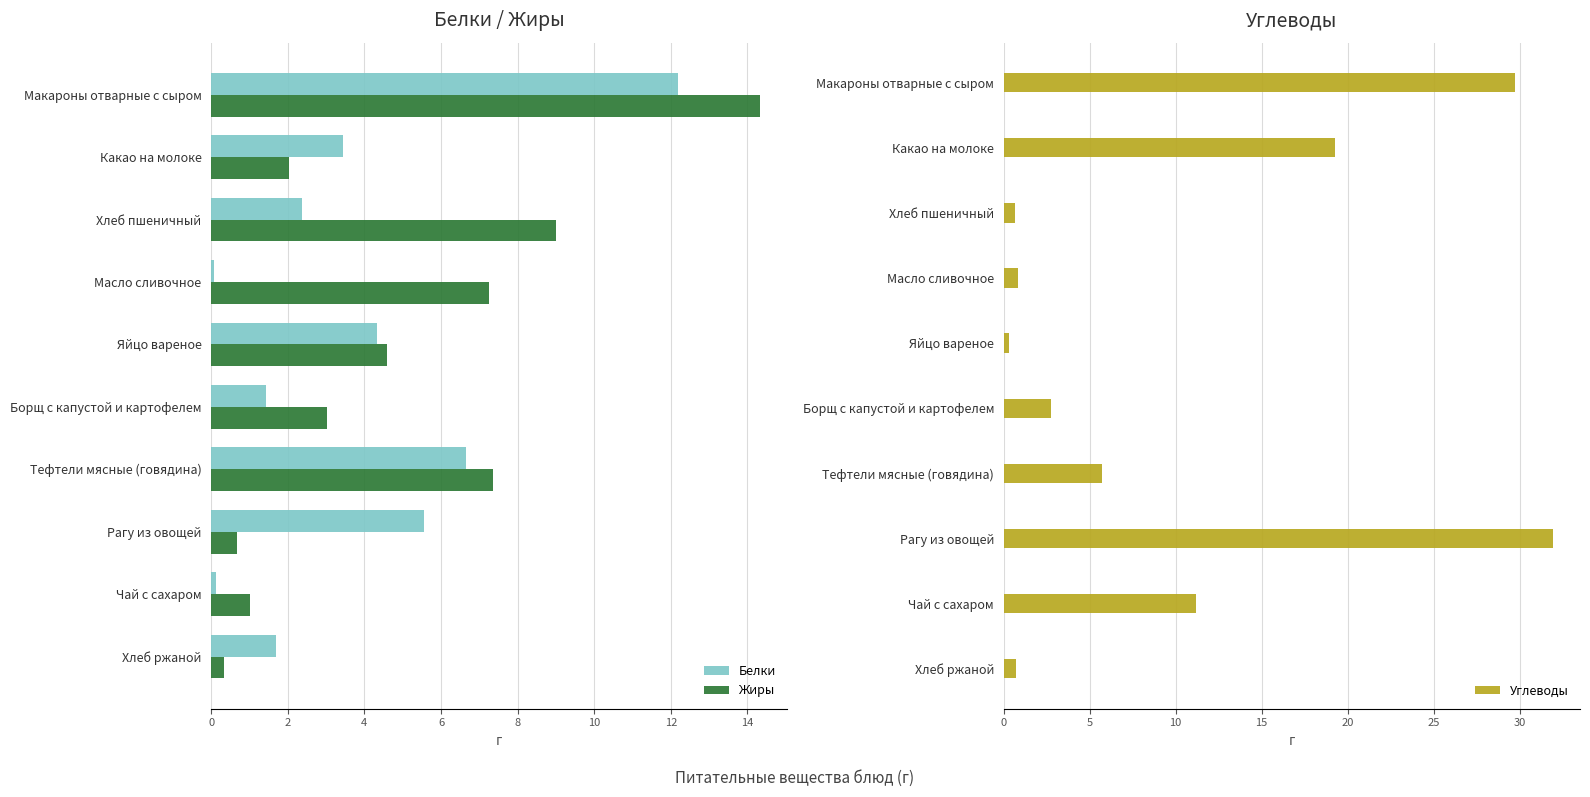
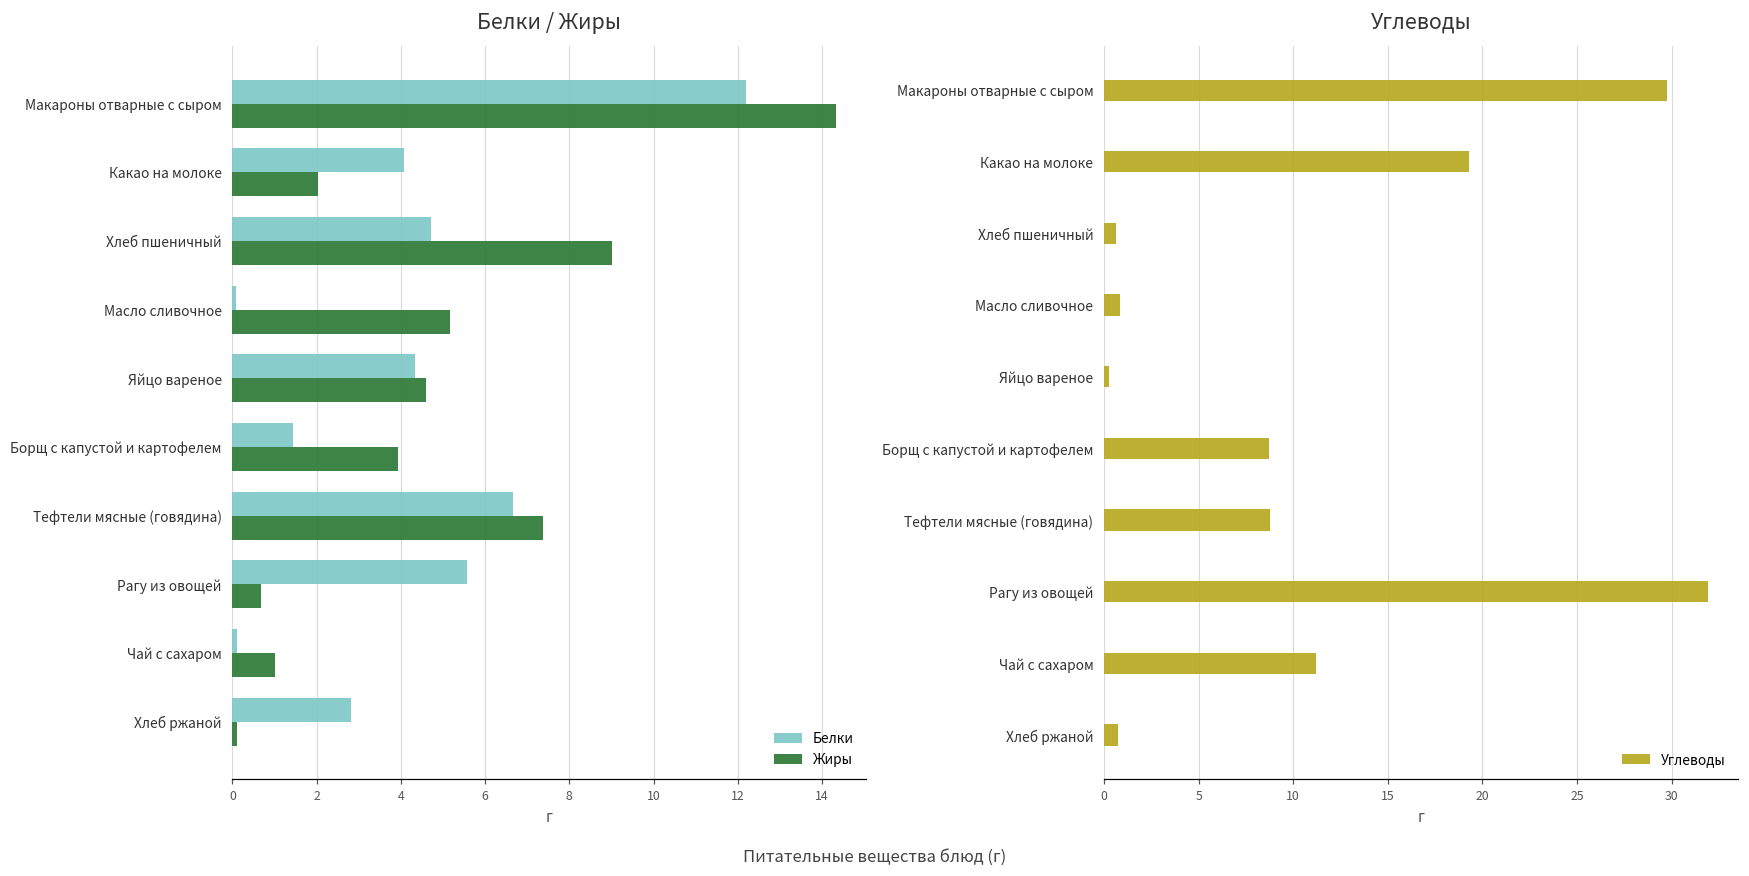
  {
    "Белки / Жиры": {
      "Белки": {
        "Макароны отварные с сыром": 12.2,
-       "Какао на молоке": 3.5,
-       "Хлеб пшеничный": 2.4,
+       "Какао на молоке": 4.1,
+       "Хлеб пшеничный": 4.7,
        "Масло сливочное": 0.1,
        "Яйцо вареное": 4.3,
        "Борщ с капустой и картофелем": 1.4,
        "Тефтели мясные (говядина)": 6.7,
        "Рагу из овощей": 5.6,
        "Чай с сахаром": 0.1,
-       "Хлеб ржаной": 1.7
+       "Хлеб ржаной": 2.8
      },
      "Жиры": {
        "Макароны отварные с сыром": 14.3,
        "Какао на молоке": 2.0,
        "Хлеб пшеничный": 9.0,
-       "Масло сливочное": 7.3,
+       "Масло сливочное": 5.2,
        "Яйцо вареное": 4.6,
-       "Борщ с капустой и картофелем": 3.0,
+       "Борщ с капустой и картофелем": 3.9,
        "Тефтели мясные (говядина)": 7.4,
        "Рагу из овощей": 0.7,
        "Чай с сахаром": 1.0,
-       "Хлеб ржаной": 0.3
+       "Хлеб ржаной": 0.1
      }
    },
    "Углеводы": {
      "Макароны отварные с сыром": 29.8,
      "Какао на молоке": 19.3,
      "Хлеб пшеничный": 0.6,
      "Масло сливочное": 0.8,
      "Яйцо вареное": 0.3,
-     "Борщ с капустой и картофелем": 2.8,
-     "Тефтели мясные (говядина)": 5.7,
+     "Борщ с капустой и картофелем": 8.7,
+     "Тефтели мясные (говядина)": 8.8,
      "Рагу из овощей": 31.9,
      "Чай с сахаром": 11.2,
      "Хлеб ржаной": 0.7
    }
  }
